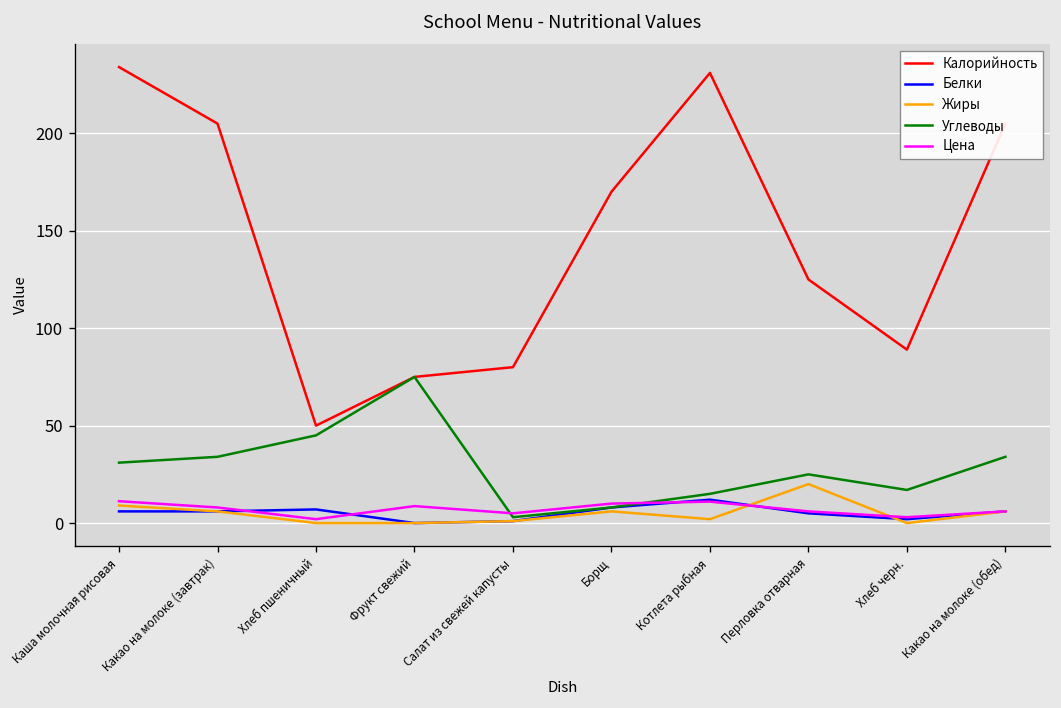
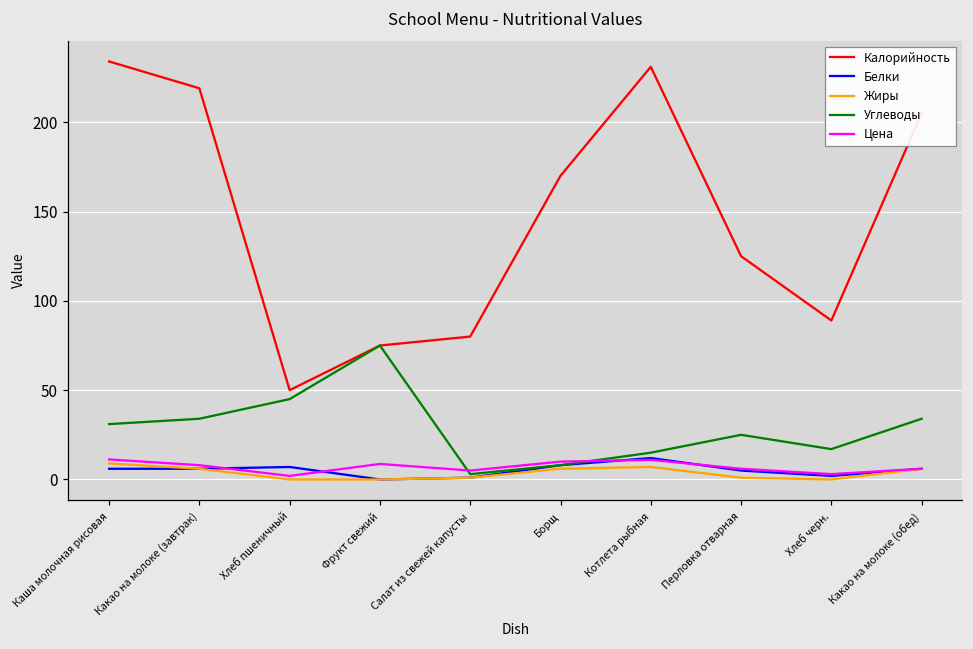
  {
    "Калорийность": {
      "Каша молочная рисовая": 234,
-     "Какао на молоке (завтрак)": 205,
+     "Какао на молоке (завтрак)": 219,
      "Хлеб пшеничный": 50,
      "Салат из свежей капусты": 80,
      "Борщ": 170,
      "Котлета рыбная": 231,
      "Перловка отварная": 125,
      "Хлеб черн.": 89
    },
    "Белки": {
      "Каша молочная рисовая": 6,
      "Хлеб пшеничный": 7
    },
    "Жиры": {
      "Каша молочная рисовая": 9,
      "Хлеб пшеничный": 0,
      "Борщ": 6,
-     "Котлета рыбная": 2,
-     "Перловка отварная": 20,
+     "Котлета рыбная": 7,
+     "Перловка отварная": 1,
      "Хлеб черн.": 0
    },
    "Углеводы": {
      "Каша молочная рисовая": 31,
      "Какао на молоке (завтрак)": 34,
      "Хлеб пшеничный": 45,
      "Салат из свежей капусты": 3,
      "Котлета рыбная": 15,
      "Перловка отварная": 25,
      "Хлеб черн.": 17,
      "Какао на молоке (обед)": 34
    },
    "Цена": {
      "Каша молочная рисовая": 11,
      "Какао на молоке (завтрак)": 8,
      "Хлеб пшеничный": 2,
      "Фрукт свежий": 9,
      "Салат из свежей капусты": 5,
      "Борщ": 10
    }
  }
